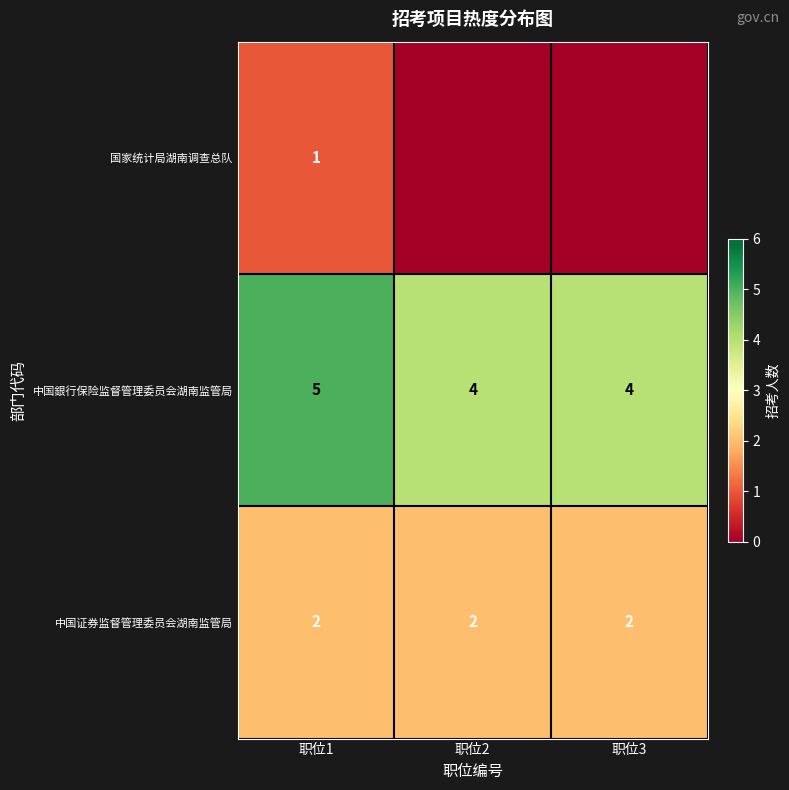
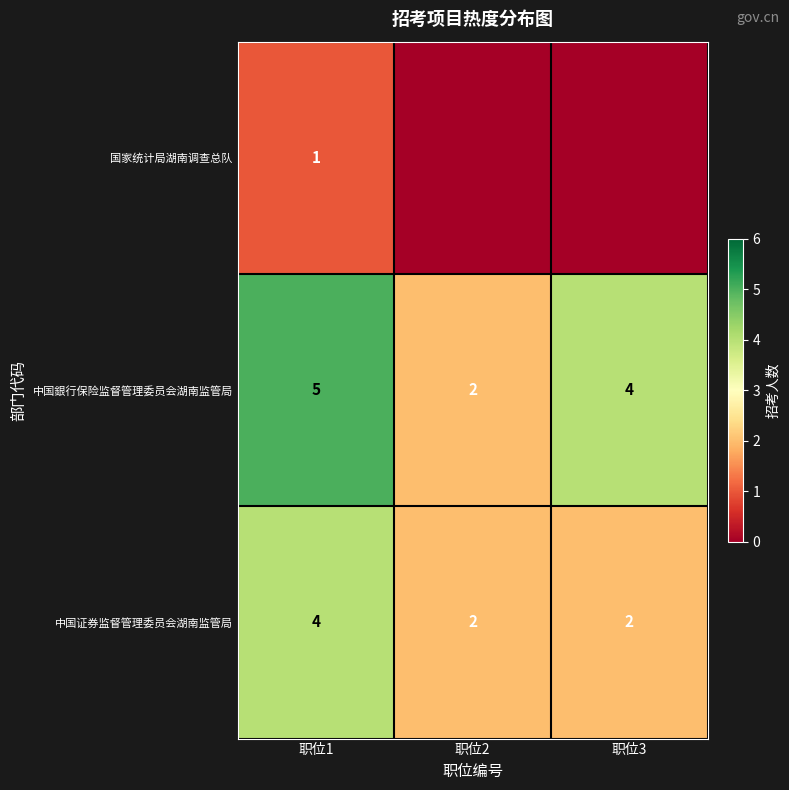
  {
    "国家统计局湖南调查总队": {
      "职位1": 1
    },
    "中国銀行保险监督管理委员会湖南监管局": {
      "职位1": 5,
-     "职位2": 4,
+     "职位2": 2,
      "职位3": 4
    },
    "中国证券监督管理委员会湖南监管局": {
-     "职位1": 2,
+     "职位1": 4,
      "职位2": 2,
      "职位3": 2
    }
  }
